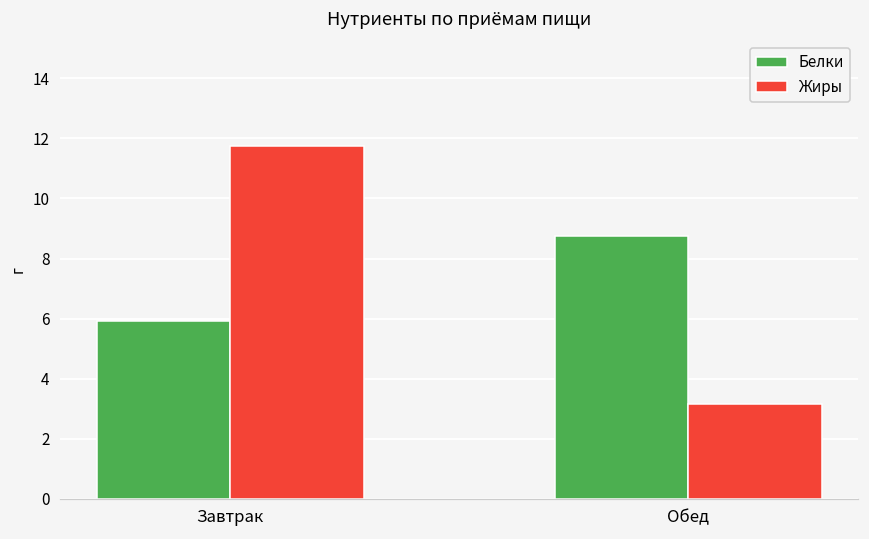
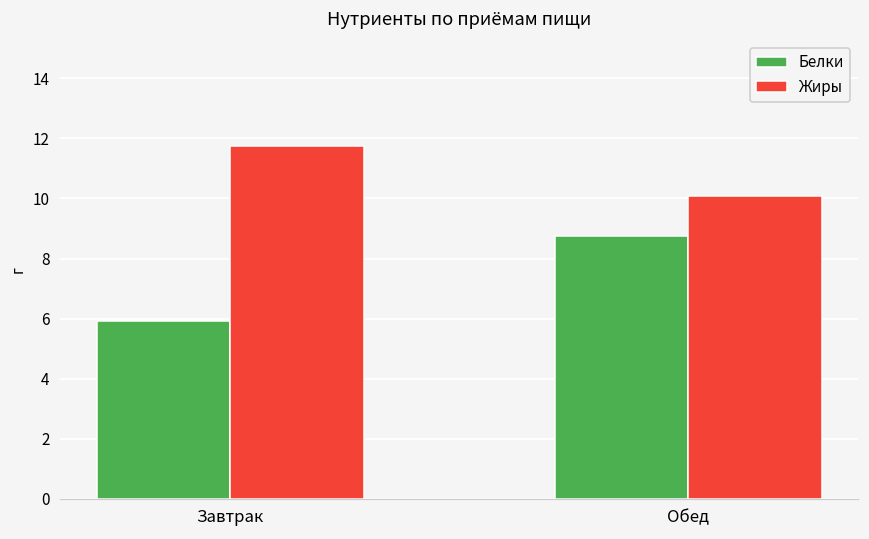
  {
    "Белки": {
      "Завтрак": 5.9,
      "Обед": 8.8
    },
    "Жиры": {
      "Завтрак": 11.7,
-     "Обед": 3.2
+     "Обед": 10.1
    }
  }
